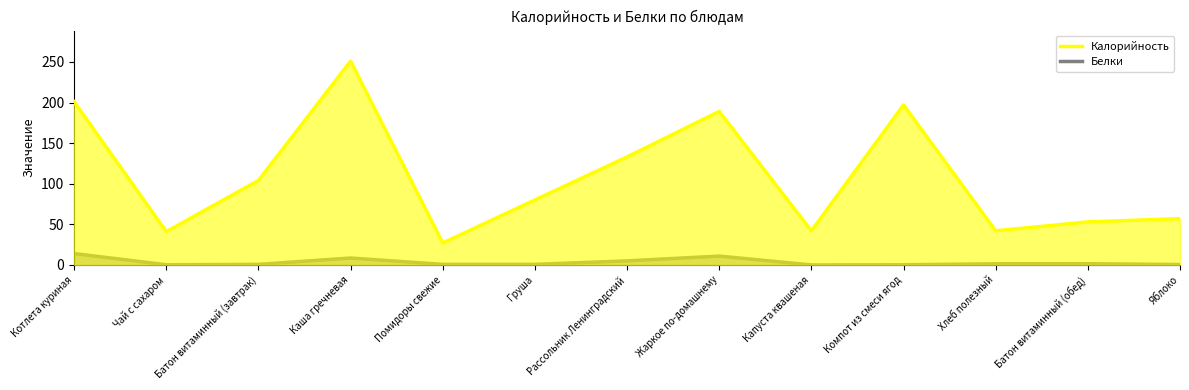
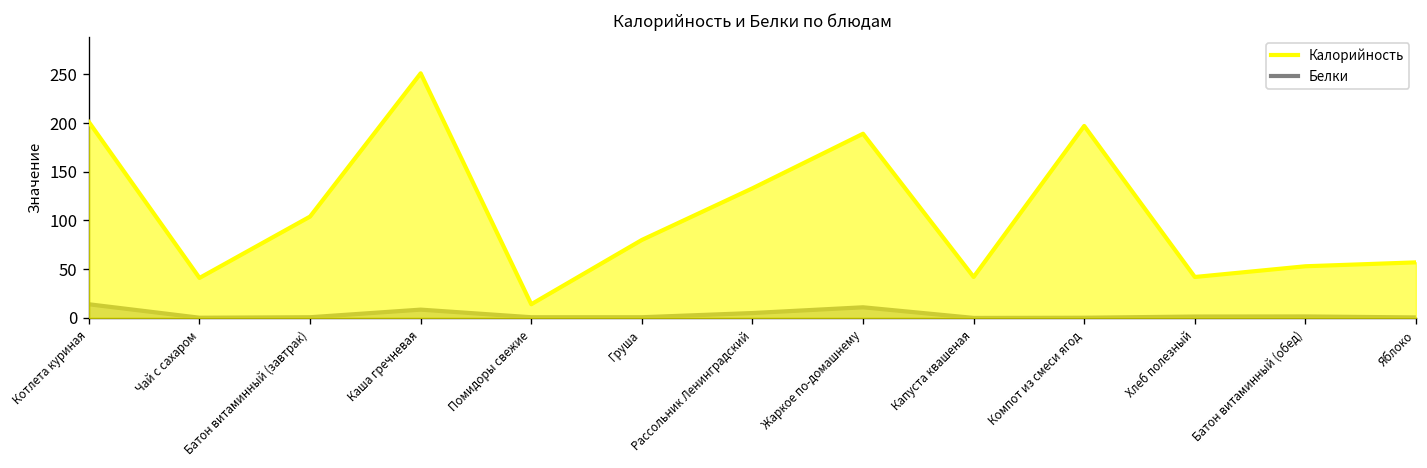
  {
    "Калорийность": {
      "Котлета куриная": 200,
      "Чай с сахаром": 40,
      "Батон витаминный (завтрак)": 100,
      "Каша гречневая": 250,
-     "Помидоры свежие": 30,
+     "Помидоры свежие": 10,
      "Груша": 80,
      "Рассольник Ленинградский": 130,
      "Жаркое по-домашнему": 190,
      "Капуста квашеная": 40,
      "Компот из смеси ягод": 200,
      "Хлеб полезный": 40,
      "Батон витаминный (обед)": 50,
      "Яблоко": 60
    },
    "Белки": {
      "Котлета куриная": 10,
      "Чай с сахаром": 0,
      "Батон витаминный (завтрак)": 0,
      "Каша гречневая": 10,
      "Помидоры свежие": 0,
      "Груша": 0,
      "Рассольник Ленинградский": 10,
      "Жаркое по-домашнему": 10,
      "Капуста квашеная": 0,
      "Компот из смеси ягод": 0,
      "Хлеб полезный": 0,
      "Батон витаминный (обед)": 0,
      "Яблоко": 0
    }
  }
